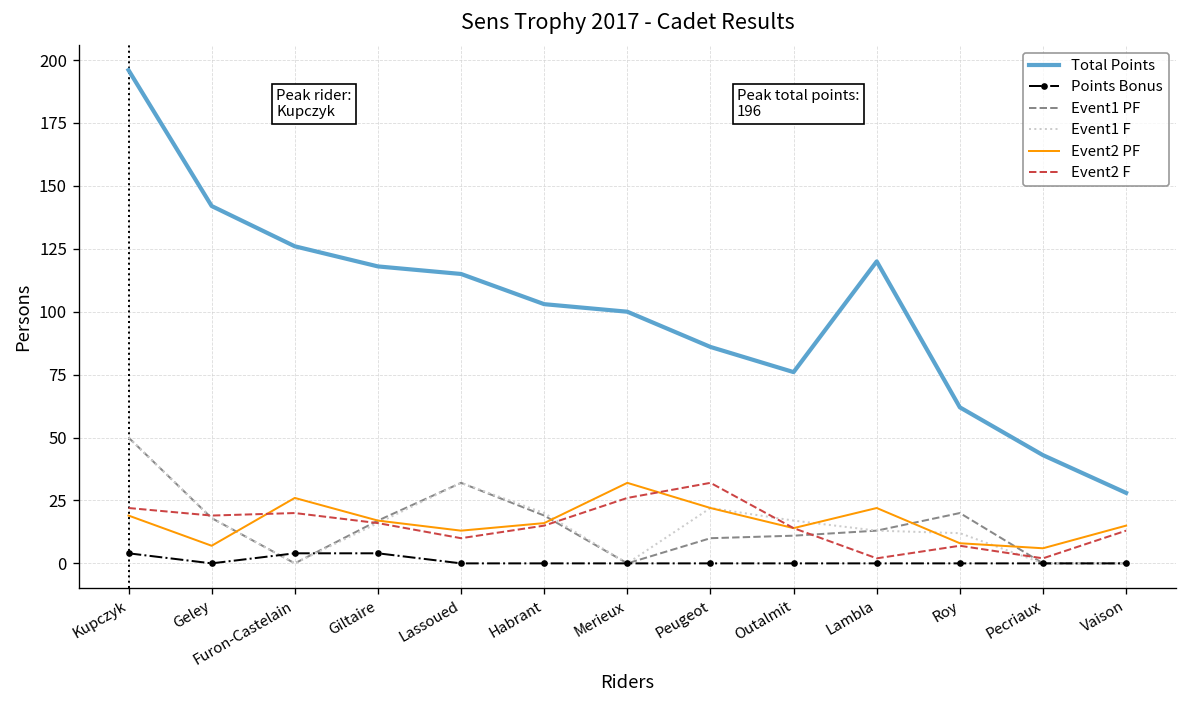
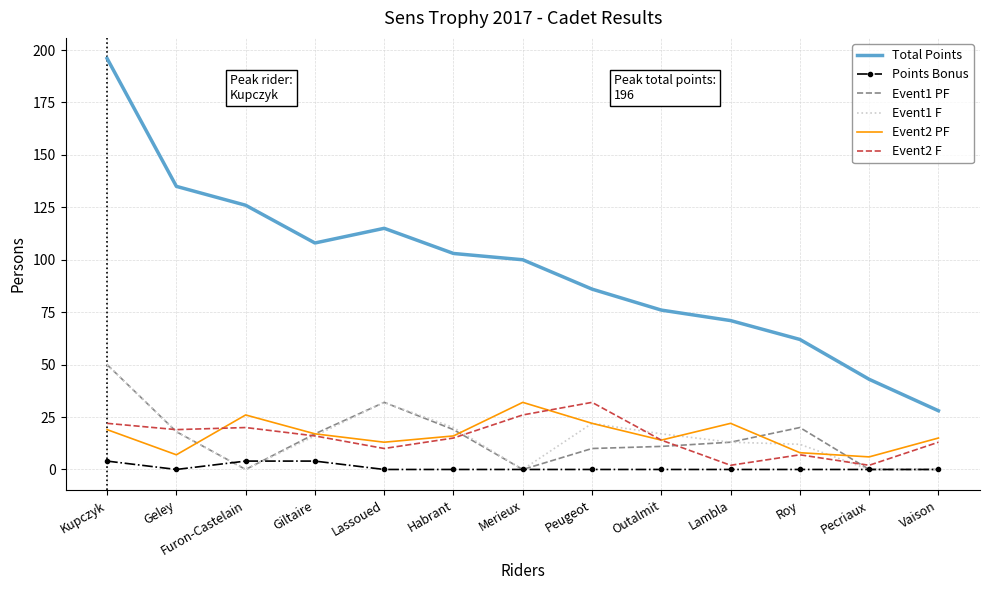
  {
    "Total Points": {
      "Kupczyk": 196,
-     "Geley": 142,
+     "Geley": 135,
      "Furon-Castelain": 126,
-     "Giltaire": 118,
+     "Giltaire": 108,
      "Lassoued": 115,
      "Habrant": 103,
      "Merieux": 100,
      "Peugeot": 86,
      "Outalmit": 76,
-     "Lambla": 120,
+     "Lambla": 71,
      "Roy": 62,
      "Pecriaux": 43,
      "Vaison": 28
    },
    "Points Bonus": {
      "Kupczyk": 4,
      "Geley": 0,
      "Furon-Castelain": 4,
      "Giltaire": 4,
      "Lassoued": 0,
      "Habrant": 0,
      "Peugeot": 0,
      "Outalmit": 0,
      "Lambla": 0,
      "Roy": 0
    },
    "Event1 PF": {
      "Peugeot": 10,
      "Outalmit": 11,
      "Roy": 20
    },
    "Event1 F": {
      "Outalmit": 17,
      "Roy": 12
    },
    "Event2 PF": {
      "Kupczyk": 19,
      "Geley": 7,
      "Furon-Castelain": 26,
      "Lassoued": 13,
      "Merieux": 32,
      "Lambla": 22,
      "Pecriaux": 6,
      "Vaison": 15
    },
    "Event2 F": {
      "Kupczyk": 22,
      "Furon-Castelain": 20,
      "Lassoued": 10,
      "Merieux": 26,
      "Peugeot": 32,
      "Lambla": 2,
      "Pecriaux": 2,
      "Vaison": 13
    }
  }
